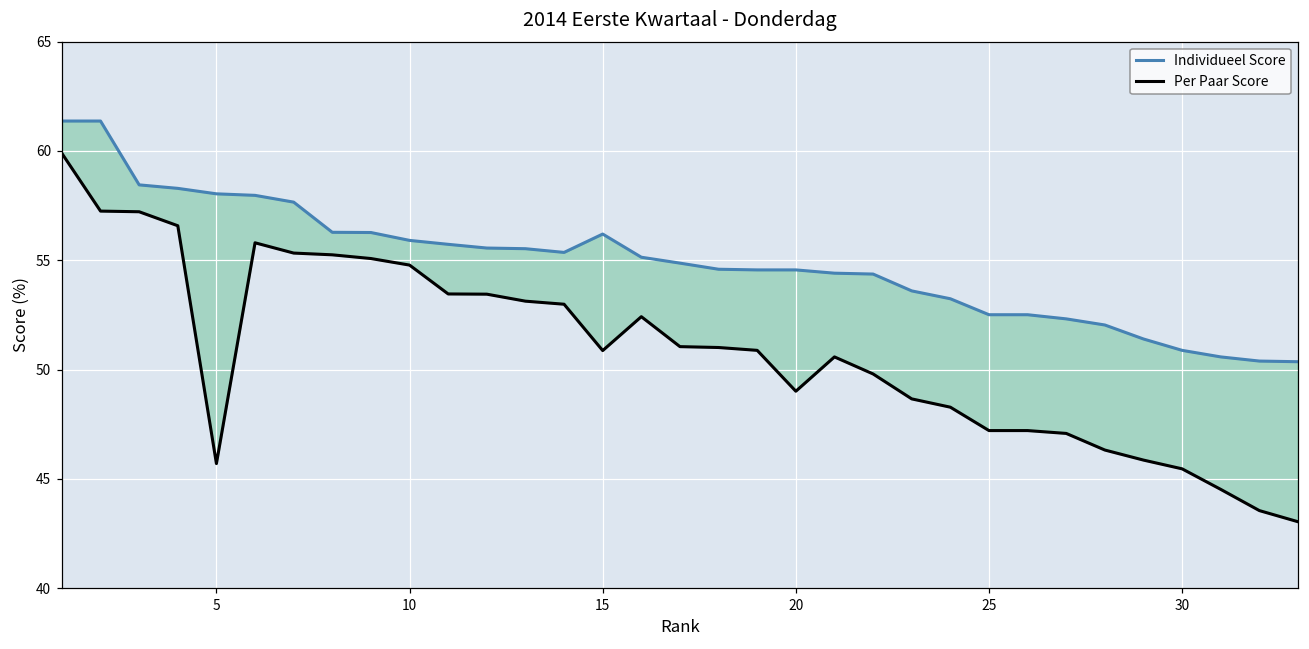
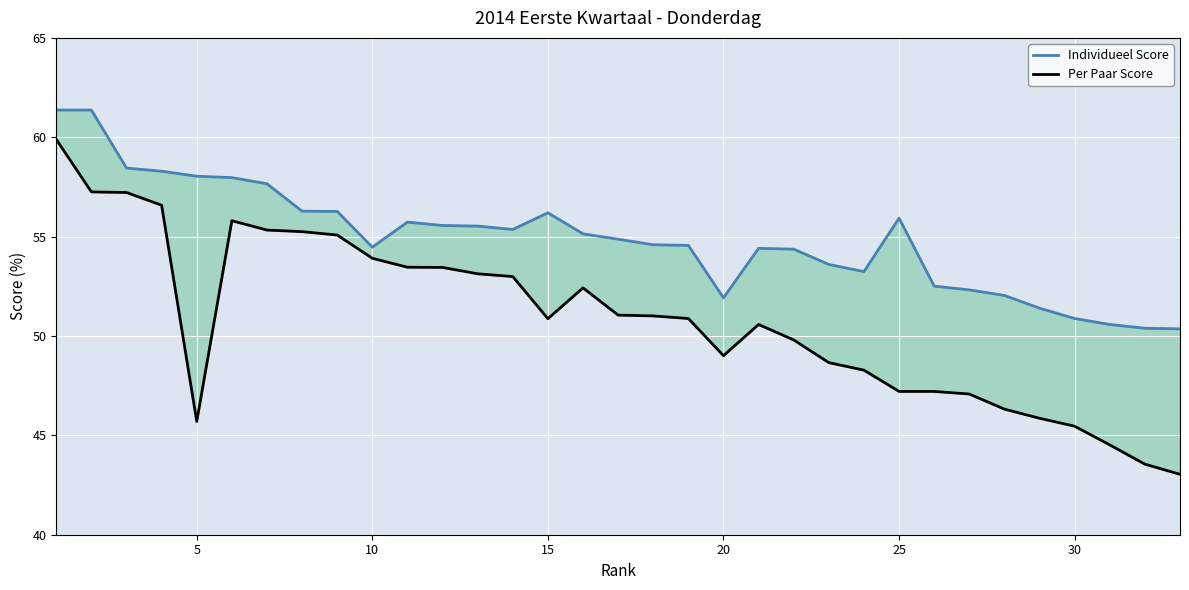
  {
    "Individueel Score": {
      "5": 58.0,
-     "10": 55.9,
+     "10": 54.5,
      "15": 56.2,
-     "20": 54.6,
-     "25": 52.5,
+     "20": 51.9,
+     "25": 55.9,
      "30": 50.9
    },
    "Per Paar Score": {
      "5": 45.7,
-     "10": 54.8,
+     "10": 53.9,
      "15": 50.9,
      "20": 49.0,
      "25": 47.2,
      "30": 45.5
    }
  }
